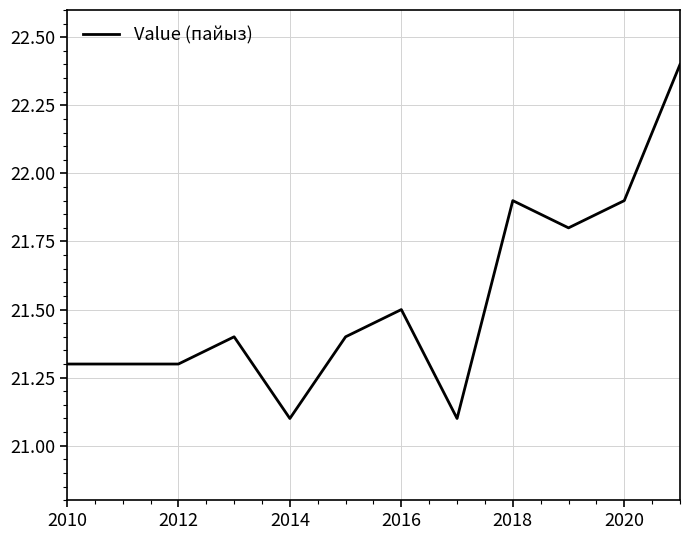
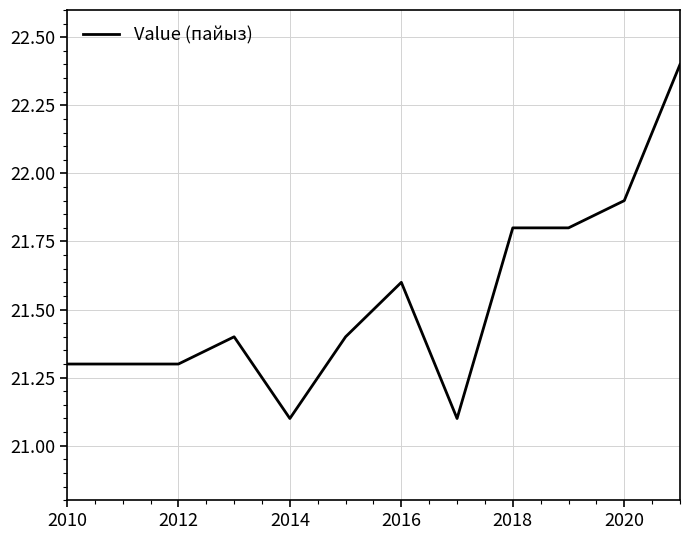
  {
    "2010": 21.3,
    "2012": 21.3,
    "2014": 21.1,
-   "2016": 21.5,
-   "2018": 21.9,
+   "2016": 21.6,
+   "2018": 21.8,
    "2020": 21.9
  }
